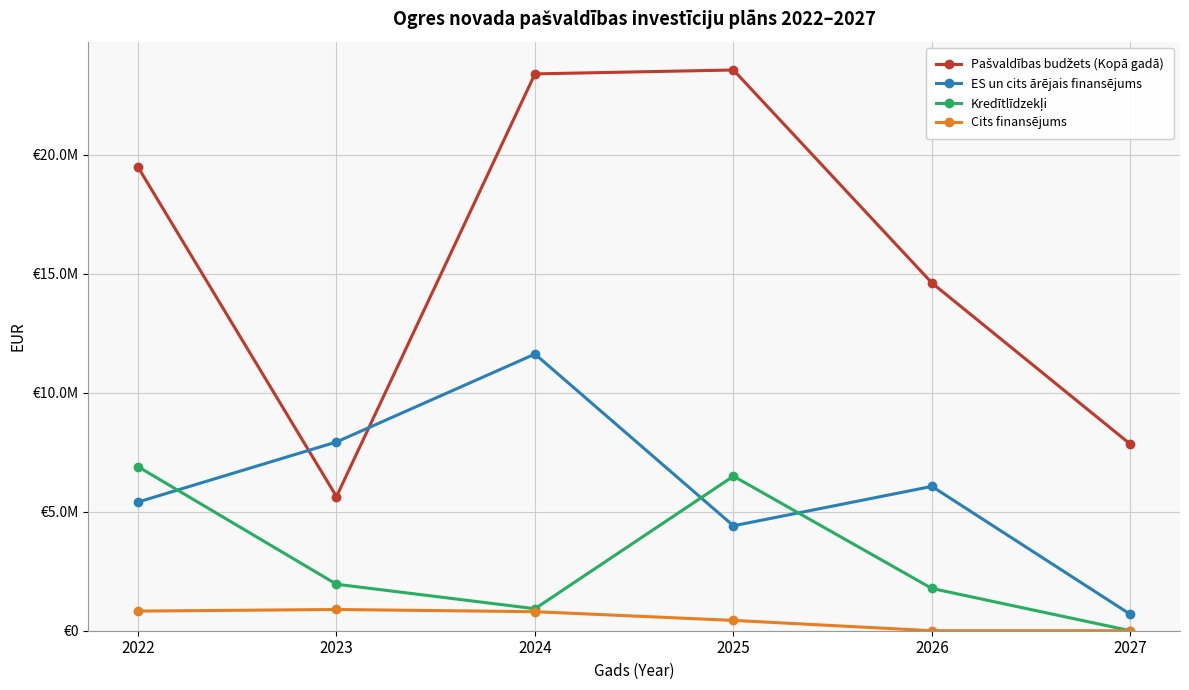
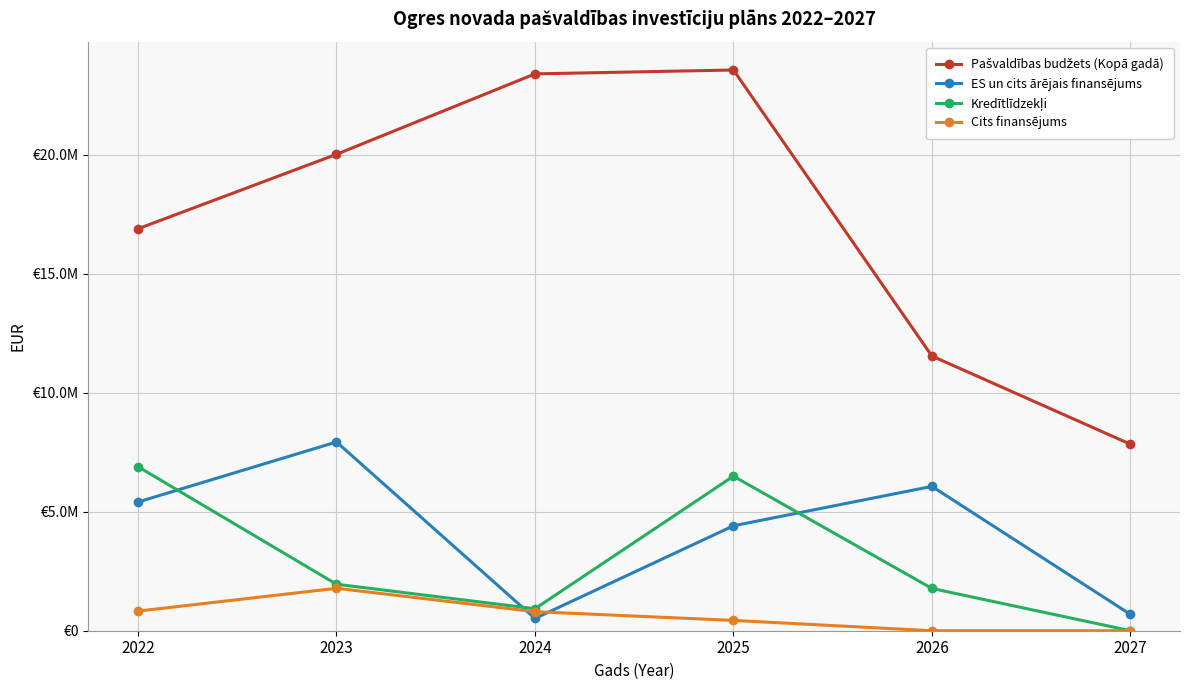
  {
    "Pašvaldības budžets (Kopā gadā)": {
-     "2022": "€19500000",
-     "2023": "€5600000",
+     "2022": "€16900000",
+     "2023": "€20000000",
      "2024": "€23400000",
      "2025": "€23600000",
-     "2026": "€14600000",
+     "2026": "€11500000",
      "2027": "€7800000"
    },
    "ES un cits ārējais finansējums": {
      "2022": "€5400000",
      "2023": "€7900000",
-     "2024": "€11600000",
+     "2024": "€500000",
      "2025": "€4400000",
      "2026": "€6100000",
      "2027": "€700000"
    },
    "Kredītlīdzekļi": {
      "2022": "€6900000",
      "2023": "€2000000",
      "2024": "€900000",
      "2025": "€6500000",
      "2026": "€1800000"
    },
    "Cits finansējums": {
      "2022": "€800000",
-     "2023": "€900000",
+     "2023": "€1800000",
      "2024": "€800000",
      "2025": "€400000",
      "2026": "€0"
    }
  }
